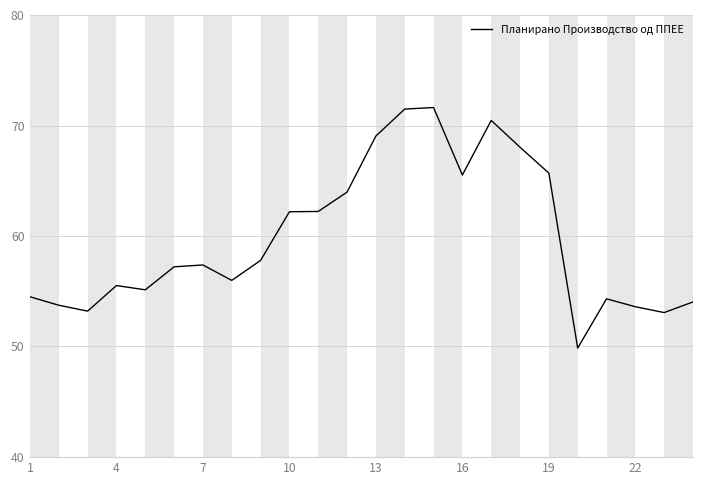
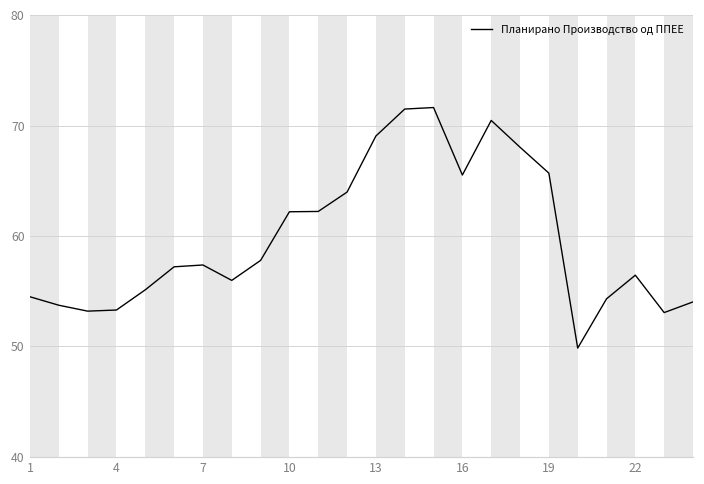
  {
    "1": 54.5,
-   "4": 55.5,
+   "4": 53.3,
    "7": 57.4,
    "10": 62.2,
    "13": 69.1,
    "16": 65.5,
    "19": 65.7,
-   "22": 53.6
+   "22": 56.5
  }
